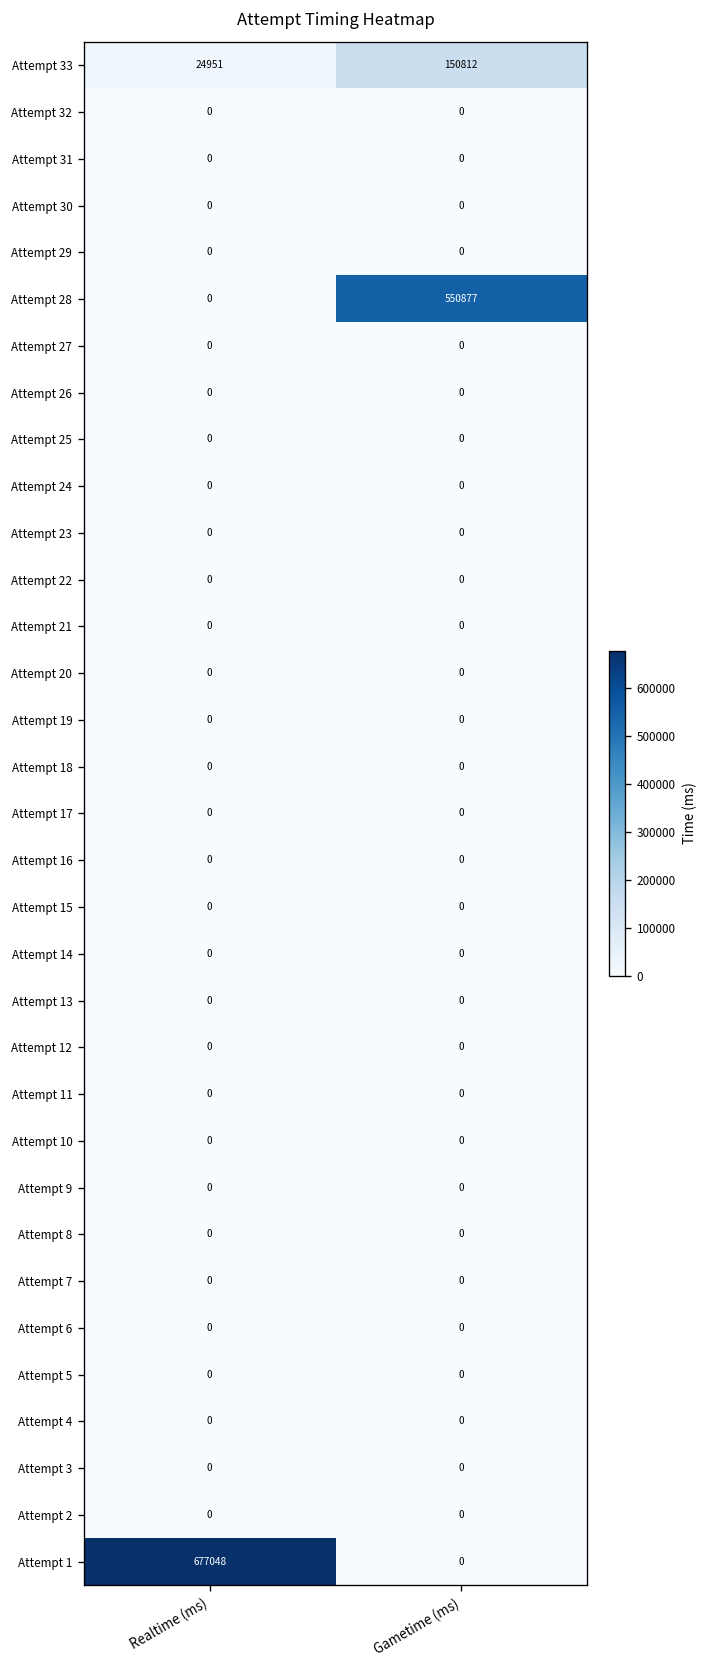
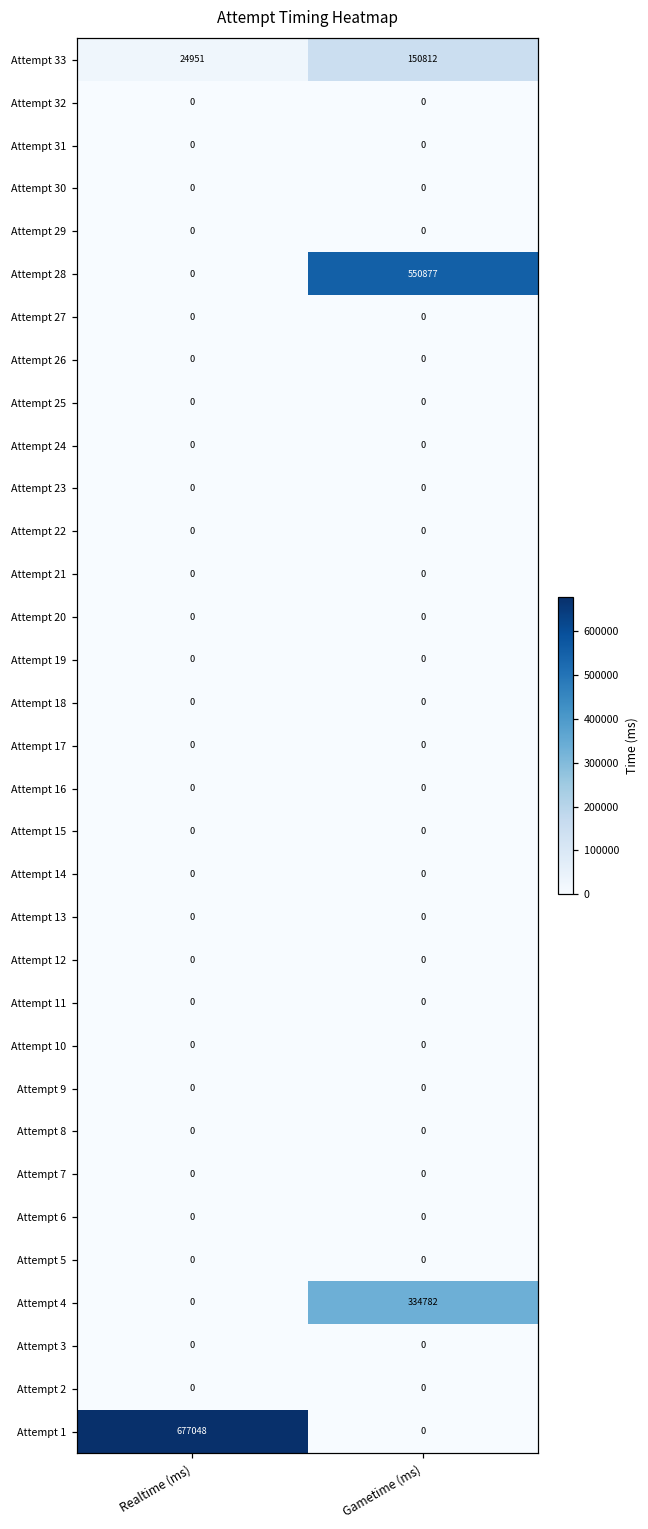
  {
    "Attempt 33": {
      "Realtime (ms)": 24951,
      "Gametime (ms)": 150812
    },
    "Attempt 32": {
      "Realtime (ms)": 0,
      "Gametime (ms)": 0
    },
    "Attempt 31": {
      "Realtime (ms)": 0,
      "Gametime (ms)": 0
    },
    "Attempt 30": {
      "Realtime (ms)": 0,
      "Gametime (ms)": 0
    },
    "Attempt 29": {
      "Realtime (ms)": 0,
      "Gametime (ms)": 0
    },
    "Attempt 28": {
      "Realtime (ms)": 0,
      "Gametime (ms)": 550877
    },
    "Attempt 27": {
      "Realtime (ms)": 0,
      "Gametime (ms)": 0
    },
    "Attempt 26": {
      "Realtime (ms)": 0,
      "Gametime (ms)": 0
    },
    "Attempt 25": {
      "Realtime (ms)": 0,
      "Gametime (ms)": 0
    },
    "Attempt 24": {
      "Realtime (ms)": 0,
      "Gametime (ms)": 0
    },
    "Attempt 23": {
      "Realtime (ms)": 0,
      "Gametime (ms)": 0
    },
    "Attempt 22": {
      "Realtime (ms)": 0,
      "Gametime (ms)": 0
    },
    "Attempt 21": {
      "Realtime (ms)": 0,
      "Gametime (ms)": 0
    },
    "Attempt 20": {
      "Realtime (ms)": 0,
      "Gametime (ms)": 0
    },
    "Attempt 19": {
      "Realtime (ms)": 0,
      "Gametime (ms)": 0
    },
    "Attempt 18": {
      "Realtime (ms)": 0,
      "Gametime (ms)": 0
    },
    "Attempt 17": {
      "Realtime (ms)": 0,
      "Gametime (ms)": 0
    },
    "Attempt 16": {
      "Realtime (ms)": 0,
      "Gametime (ms)": 0
    },
    "Attempt 15": {
      "Realtime (ms)": 0,
      "Gametime (ms)": 0
    },
    "Attempt 14": {
      "Realtime (ms)": 0,
      "Gametime (ms)": 0
    },
    "Attempt 13": {
      "Realtime (ms)": 0,
      "Gametime (ms)": 0
    },
    "Attempt 12": {
      "Realtime (ms)": 0,
      "Gametime (ms)": 0
    },
    "Attempt 11": {
      "Realtime (ms)": 0,
      "Gametime (ms)": 0
    },
    "Attempt 10": {
      "Realtime (ms)": 0,
      "Gametime (ms)": 0
    },
    "Attempt 9": {
      "Realtime (ms)": 0,
      "Gametime (ms)": 0
    },
    "Attempt 8": {
      "Realtime (ms)": 0,
      "Gametime (ms)": 0
    },
    "Attempt 7": {
      "Realtime (ms)": 0,
      "Gametime (ms)": 0
    },
    "Attempt 6": {
      "Realtime (ms)": 0,
      "Gametime (ms)": 0
    },
    "Attempt 5": {
      "Realtime (ms)": 0,
      "Gametime (ms)": 0
    },
    "Attempt 4": {
      "Realtime (ms)": 0,
-     "Gametime (ms)": 0
+     "Gametime (ms)": 334782
    },
    "Attempt 3": {
      "Realtime (ms)": 0,
      "Gametime (ms)": 0
    },
    "Attempt 2": {
      "Realtime (ms)": 0,
      "Gametime (ms)": 0
    },
    "Attempt 1": {
      "Realtime (ms)": 677048,
      "Gametime (ms)": 0
    }
  }
